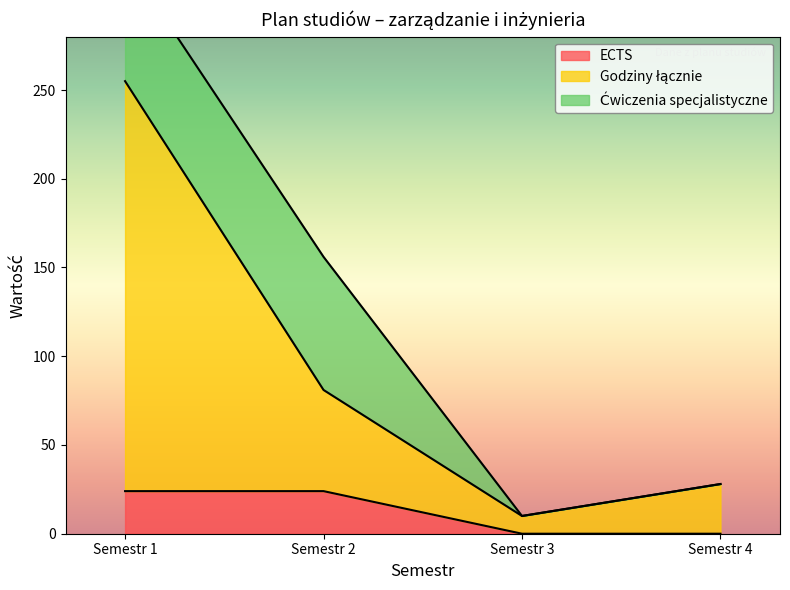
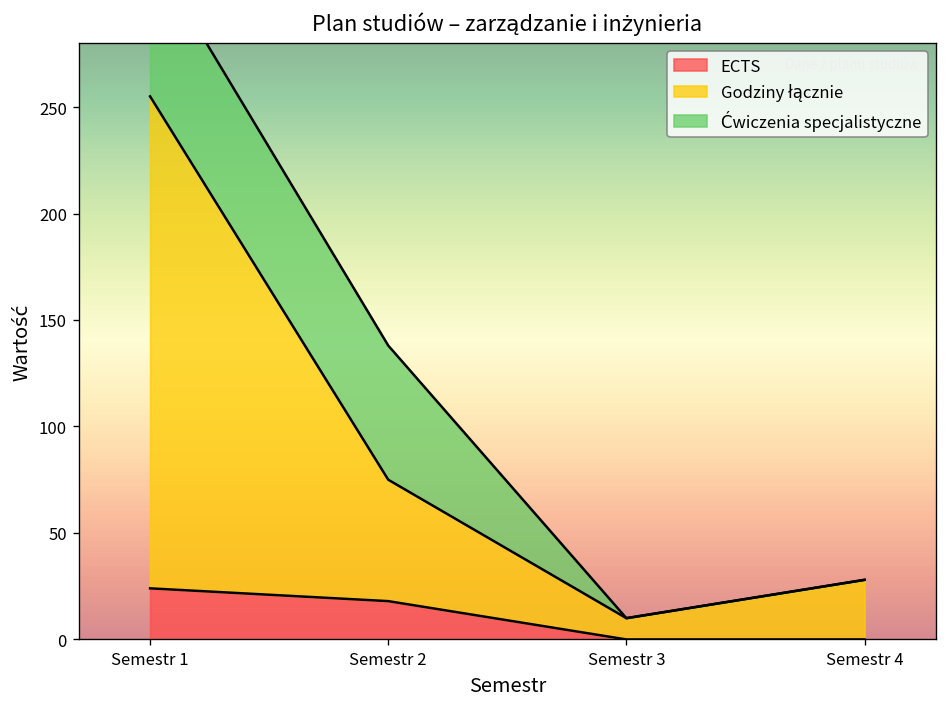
  {
    "ECTS": {
      "Semestr 1": 24,
-     "Semestr 2": 24,
+     "Semestr 2": 18,
      "Semestr 3": 0,
      "Semestr 4": 0
    },
    "Godziny łącznie": {
      "Semestr 1": 231,
      "Semestr 2": 57
    },
    "Ćwiczenia specjalistyczne": {
-     "Semestr 2": 75
+     "Semestr 2": 63
    }
  }
